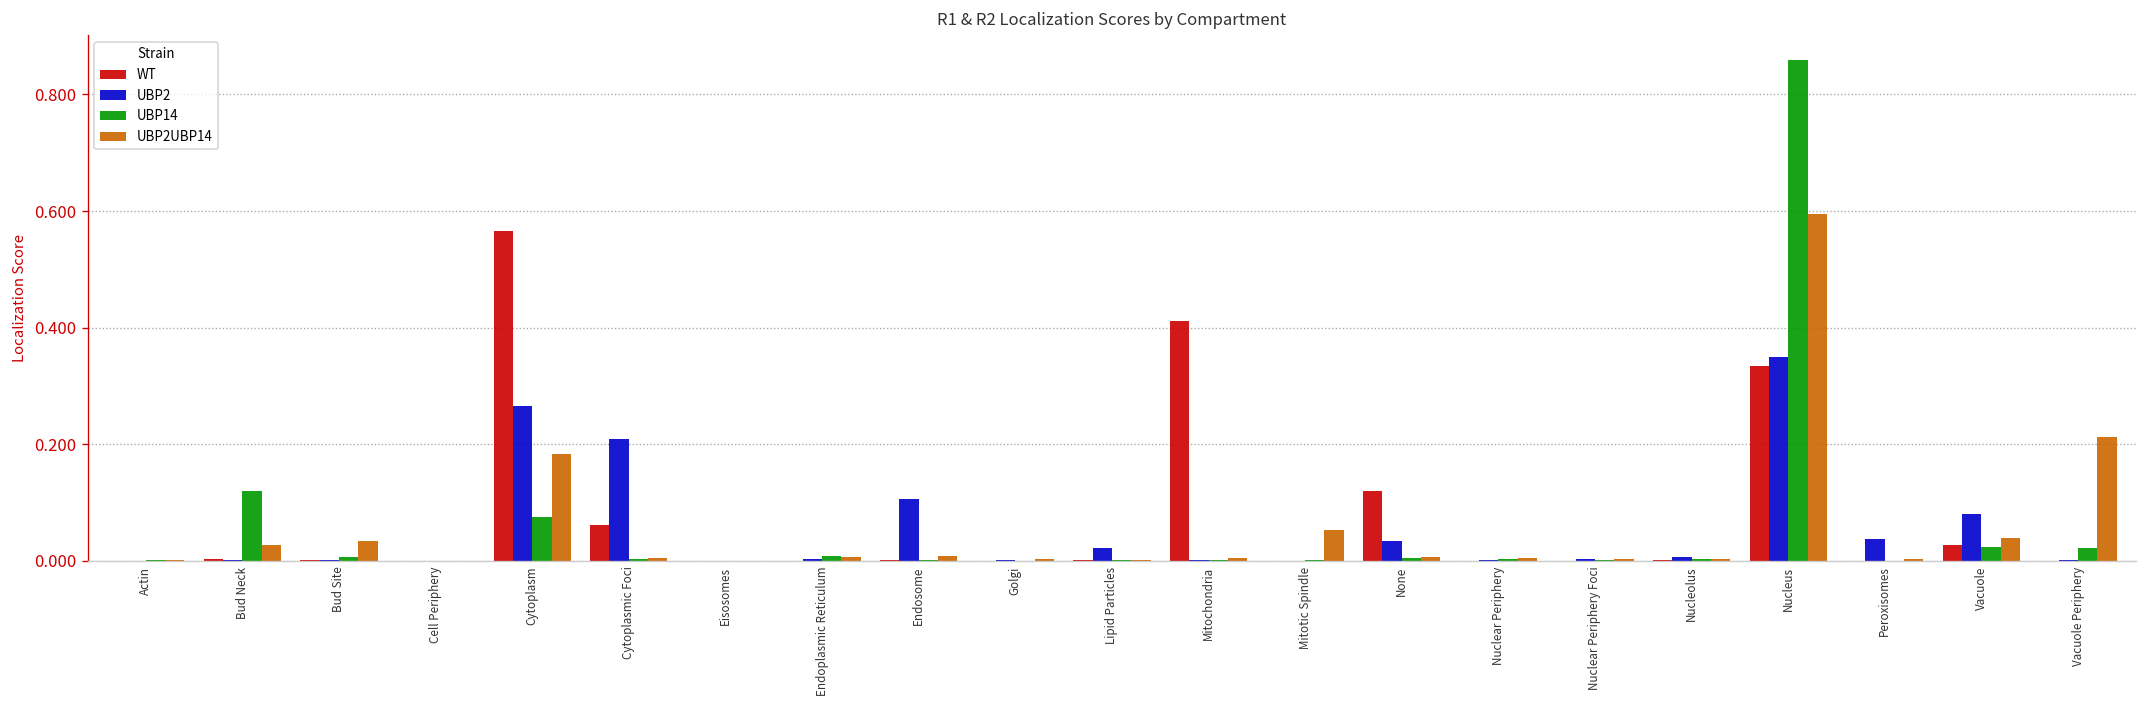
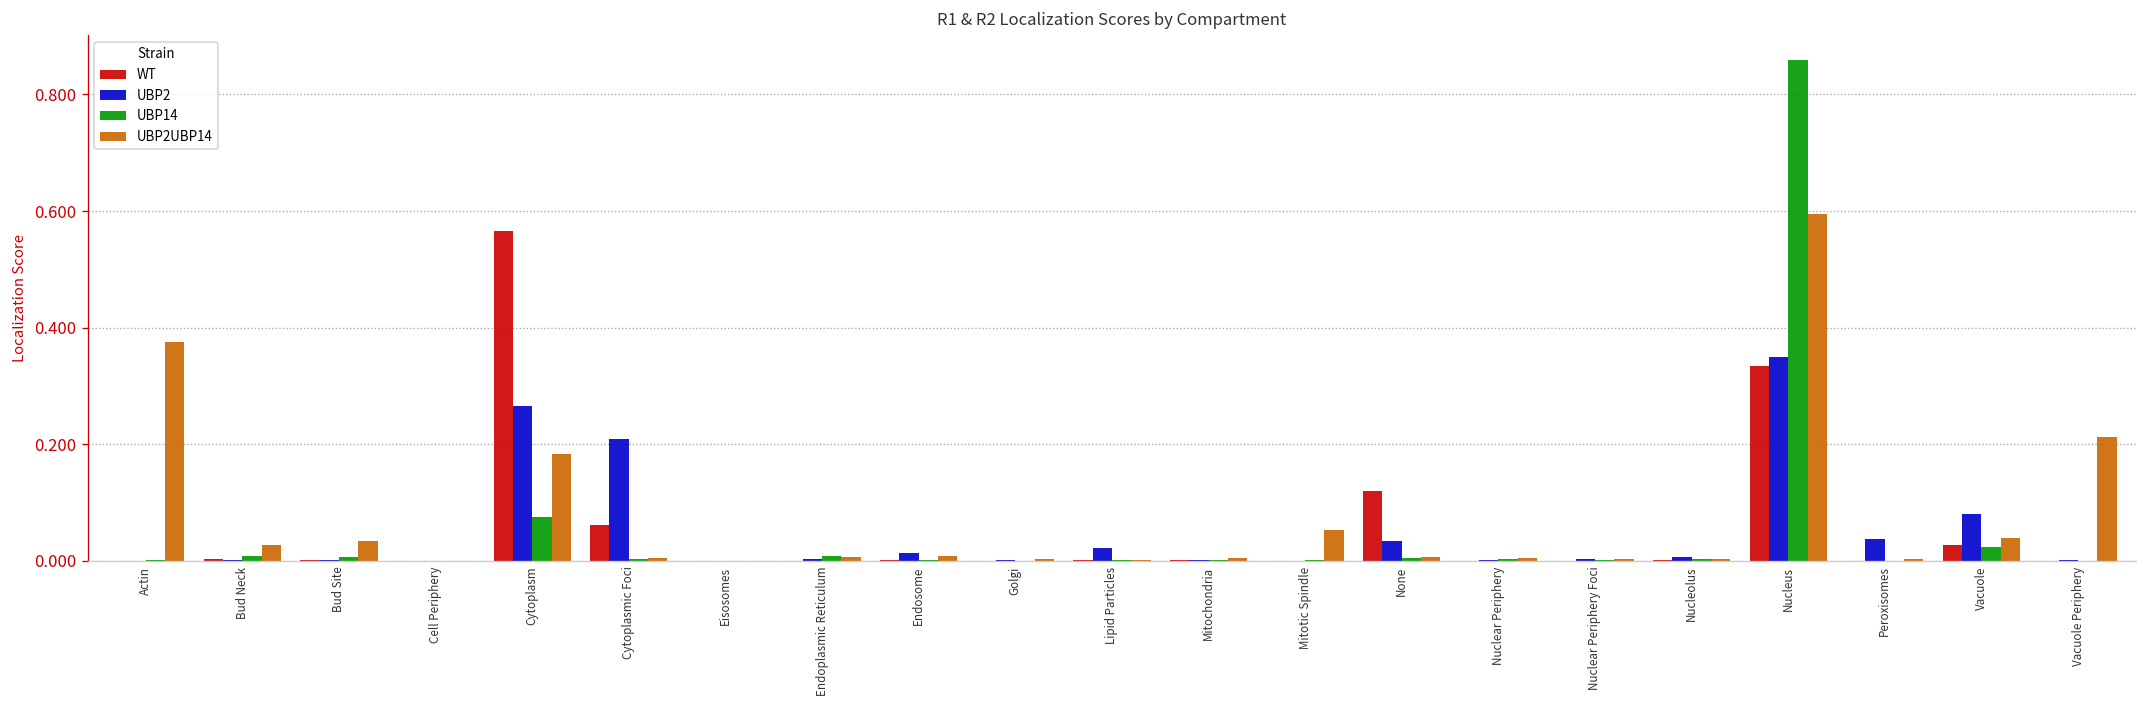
  {
    "WT": {
      "Cytoplasm": 0.57,
      "Cytoplasmic Foci": 0.06,
-     "Mitochondria": 0.41,
+     "Mitochondria": 0.00,
      "None": 0.12,
      "Nucleus": 0.33,
      "Vacuole": 0.03
    },
    "UBP2": {
      "Cytoplasm": 0.27,
      "Cytoplasmic Foci": 0.21,
-     "Endosome": 0.11,
+     "Endosome": 0.01,
      "Lipid Particles": 0.02,
      "None": 0.03,
      "Nucleolus": 0.01,
      "Nucleus": 0.35,
      "Peroxisomes": 0.04,
      "Vacuole": 0.08
    },
    "UBP14": {
-     "Bud Neck": 0.12,
+     "Bud Neck": 0.01,
      "Bud Site": 0.01,
      "Cytoplasm": 0.07,
      "Endoplasmic Reticulum": 0.01,
      "Nucleus": 0.86,
      "Vacuole": 0.02,
-     "Vacuole Periphery": 0.02
+     "Vacuole Periphery": 0.00
    },
    "UBP2UBP14": {
-     "Actin": 0.00,
+     "Actin": 0.38,
      "Bud Neck": 0.03,
      "Bud Site": 0.03,
      "Cytoplasm": 0.18,
      "Endoplasmic Reticulum": 0.01,
      "Endosome": 0.01,
      "Mitotic Spindle": 0.05,
      "None": 0.01,
      "Nucleus": 0.59,
      "Vacuole": 0.04,
      "Vacuole Periphery": 0.21
    }
  }
